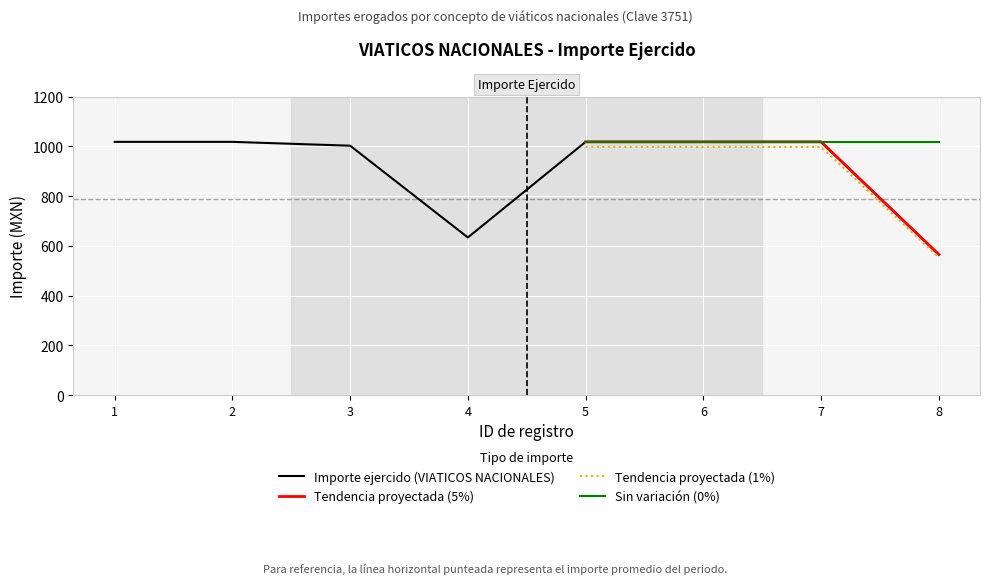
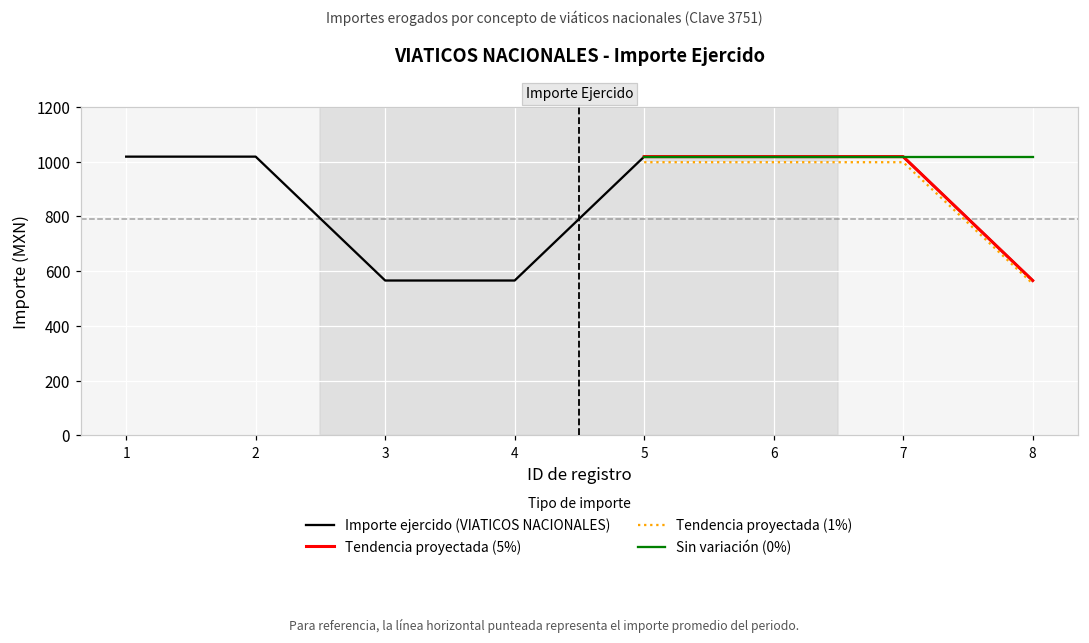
  {
    "Importe ejercido (VIATICOS NACIONALES)": {
      "1": 1020,
      "2": 1020,
-     "3": 1000,
-     "4": 630
+     "3": 570,
+     "4": 570
    },
    "Tendencia proyectada (1%)": {
      "5": 1000,
      "6": 1000,
      "7": 1000,
      "8": 550
    },
    "Sin variación (0%)": {
      "8": 1020
    }
  }
